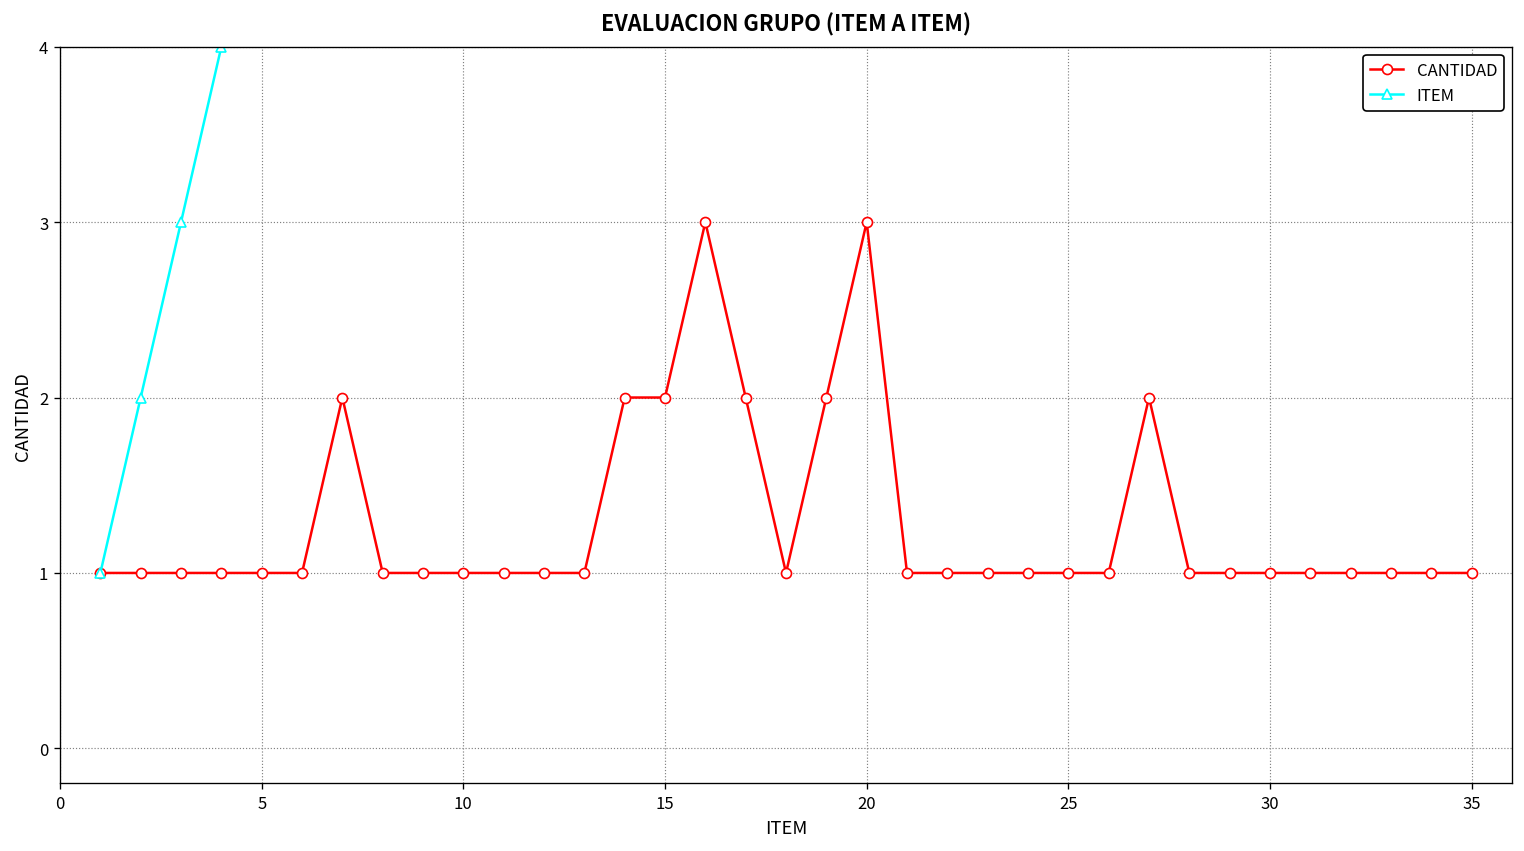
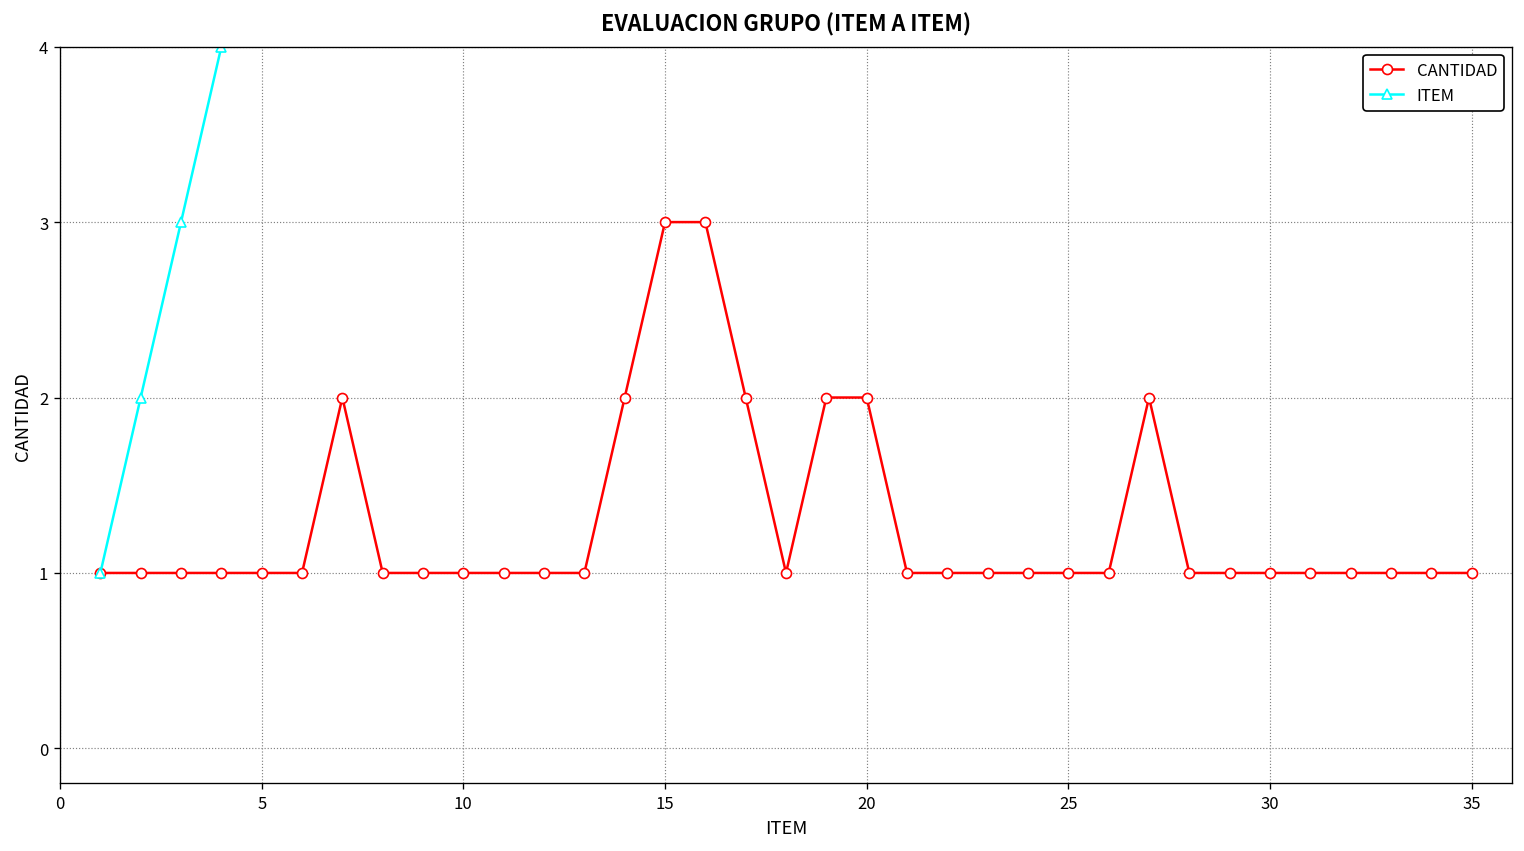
  {
    "CANTIDAD": {
      "5": 1,
      "10": 1,
-     "15": 2,
-     "20": 3,
+     "15": 3,
+     "20": 2,
      "25": 1,
      "30": 1,
      "35": 1
    }
  }
